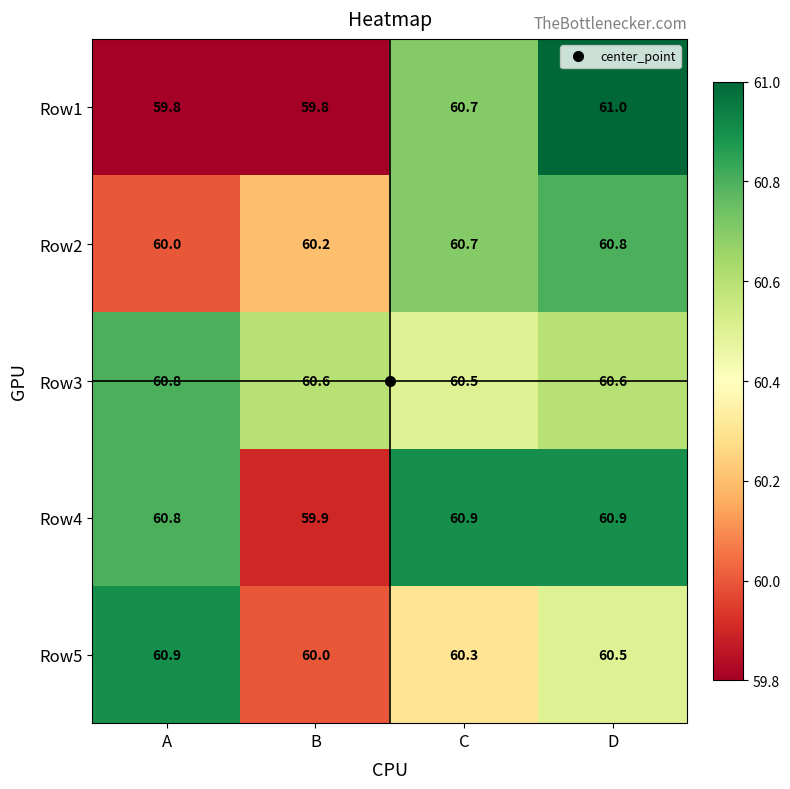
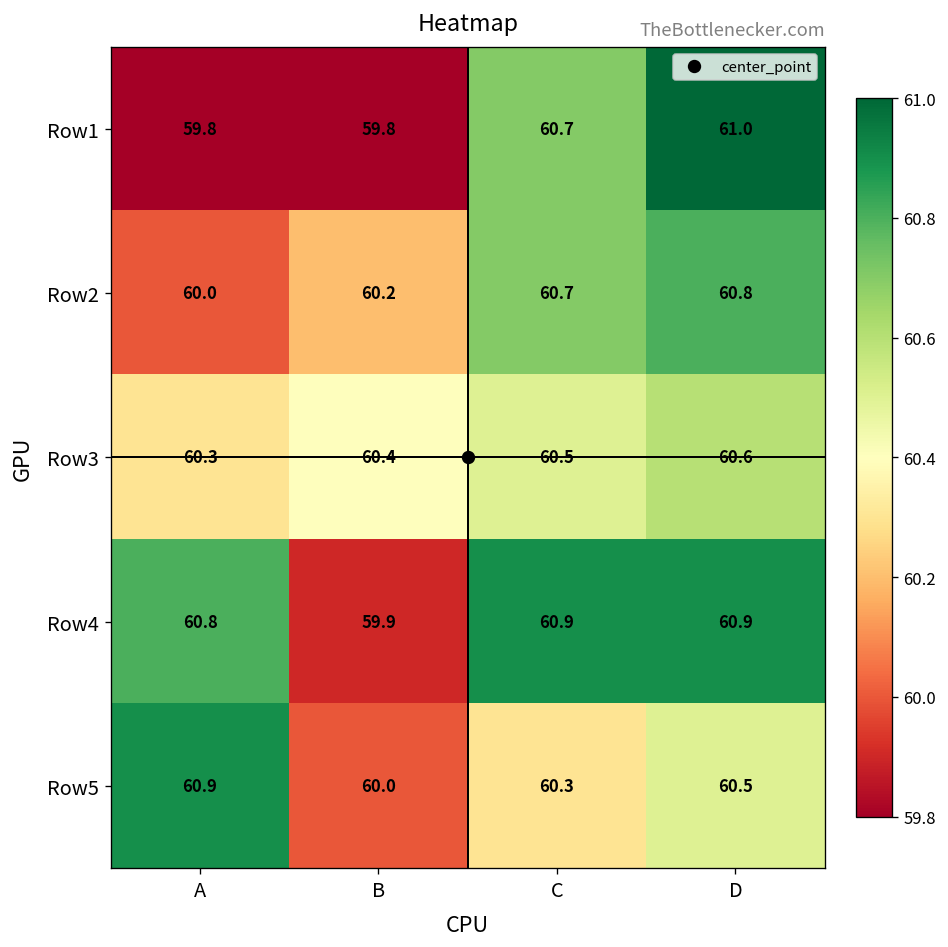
  {
    "Row1": {
      "A": 59.8,
      "B": 59.8,
      "C": 60.7,
      "D": 61.0
    },
    "Row2": {
      "A": 60.0,
      "B": 60.2,
      "C": 60.7,
      "D": 60.8
    },
    "Row3": {
-     "A": 60.8,
-     "B": 60.6,
+     "A": 60.3,
+     "B": 60.4,
      "C": 60.5,
      "D": 60.6
    },
    "Row4": {
      "A": 60.8,
      "B": 59.9,
      "C": 60.9,
      "D": 60.9
    },
    "Row5": {
      "A": 60.9,
      "B": 60.0,
      "C": 60.3,
      "D": 60.5
    }
  }
